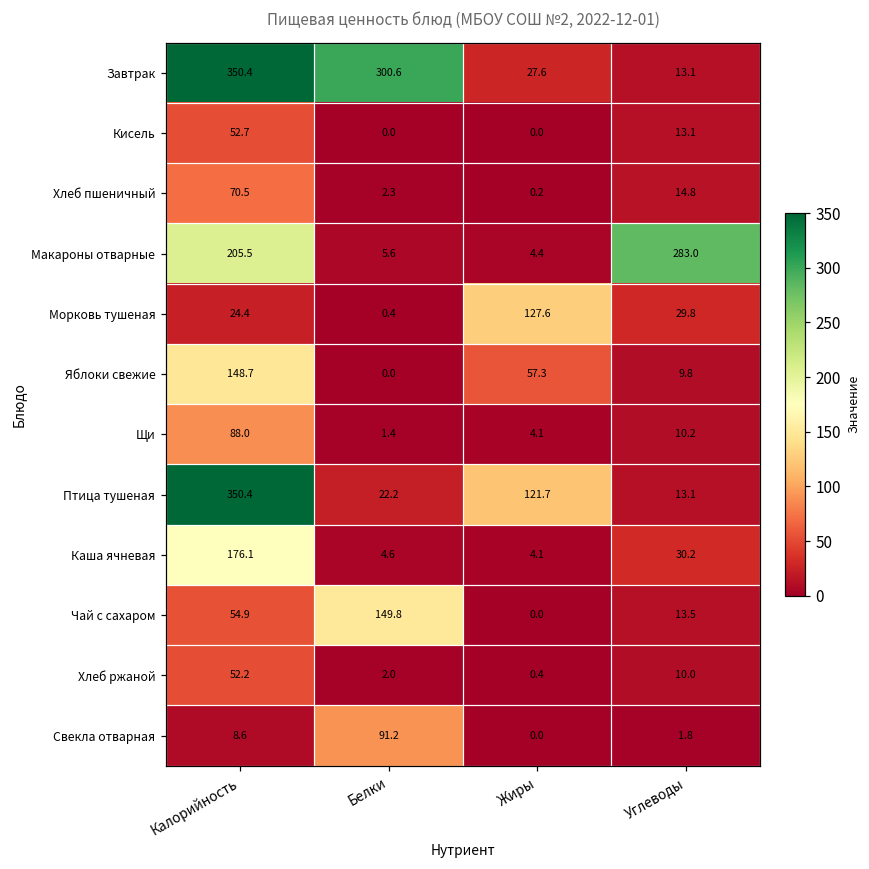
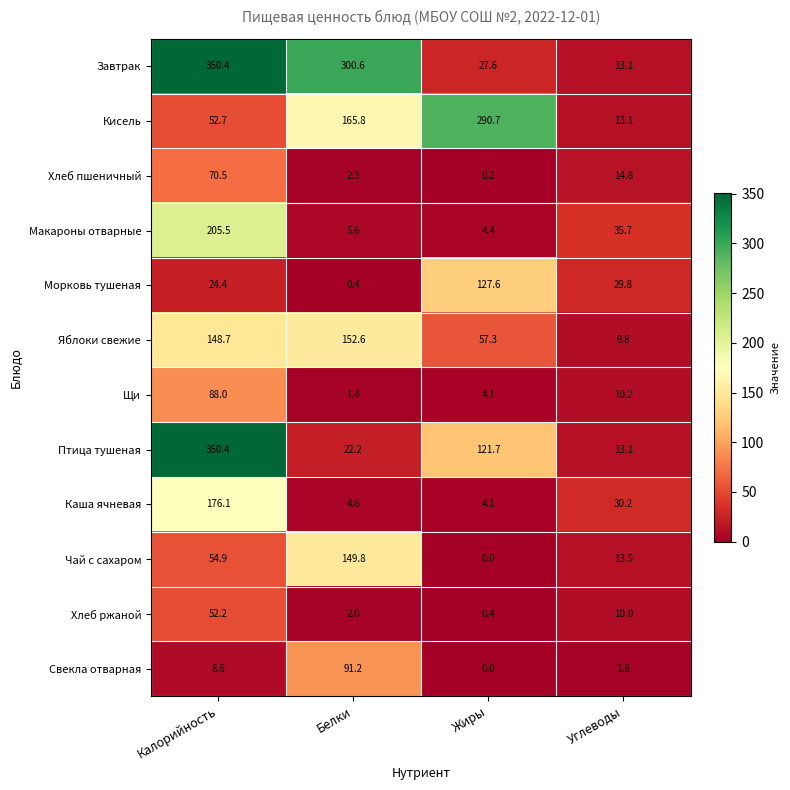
  {
    "Завтрак": {
      "Калорийность": 350.4,
      "Белки": 300.6,
      "Жиры": 27.6,
      "Углеводы": 13.1
    },
    "Кисель": {
      "Калорийность": 52.7,
-     "Белки": 0.0,
-     "Жиры": 0.0,
+     "Белки": 165.8,
+     "Жиры": 290.7,
      "Углеводы": 13.1
    },
    "Хлеб пшеничный": {
      "Калорийность": 70.5,
      "Белки": 2.3,
      "Жиры": 0.2,
      "Углеводы": 14.8
    },
    "Макароны отварные": {
      "Калорийность": 205.5,
      "Белки": 5.6,
      "Жиры": 4.4,
-     "Углеводы": 283.0
+     "Углеводы": 35.7
    },
    "Морковь тушеная": {
      "Калорийность": 24.4,
      "Белки": 0.4,
      "Жиры": 127.6,
      "Углеводы": 29.8
    },
    "Яблоки свежие": {
      "Калорийность": 148.7,
-     "Белки": 0.0,
+     "Белки": 152.6,
      "Жиры": 57.3,
      "Углеводы": 9.8
    },
    "Щи": {
      "Калорийность": 88.0,
      "Белки": 1.4,
      "Жиры": 4.1,
      "Углеводы": 10.2
    },
    "Птица тушеная": {
      "Калорийность": 350.4,
      "Белки": 22.2,
      "Жиры": 121.7,
      "Углеводы": 13.1
    },
    "Каша ячневая": {
      "Калорийность": 176.1,
      "Белки": 4.6,
      "Жиры": 4.1,
      "Углеводы": 30.2
    },
    "Чай с сахаром": {
      "Калорийность": 54.9,
      "Белки": 149.8,
      "Жиры": 0.0,
      "Углеводы": 13.5
    },
    "Хлеб ржаной": {
      "Калорийность": 52.2,
      "Белки": 2.0,
      "Жиры": 0.4,
      "Углеводы": 10.0
    },
    "Свекла отварная": {
      "Калорийность": 8.6,
      "Белки": 91.2,
      "Жиры": 0.0,
      "Углеводы": 1.8
    }
  }
